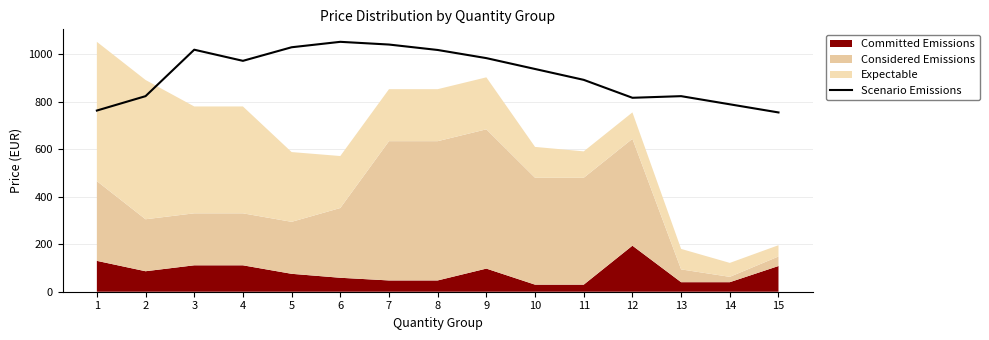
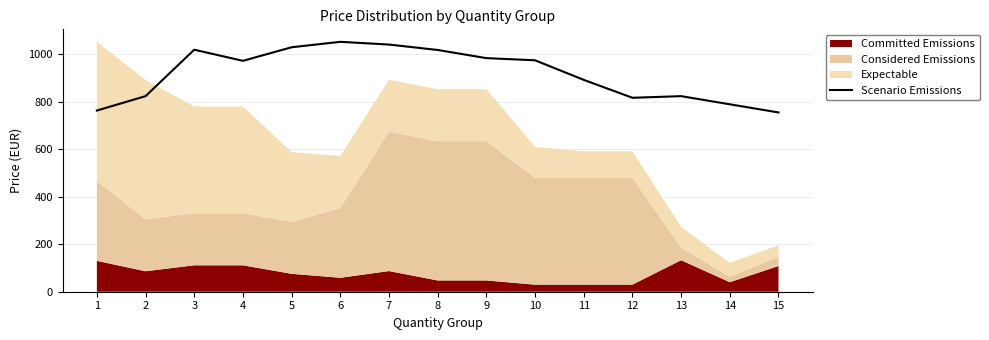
  {
    "Scenario Emissions": {
      "1": 760,
      "2": 820,
      "3": 1020,
      "4": 970,
      "5": 1030,
      "6": 1050,
      "7": 1040,
      "8": 1020,
      "9": 980,
-     "10": 940,
+     "10": 970,
      "11": 890,
      "12": 820,
      "13": 820,
      "14": 790,
      "15": 750
    },
    "Committed Emissions": {
-     "7": 50,
-     "9": 100,
-     "12": 190,
-     "13": 40
+     "7": 90,
+     "9": 50,
+     "12": 30,
+     "13": 130
    }
  }
